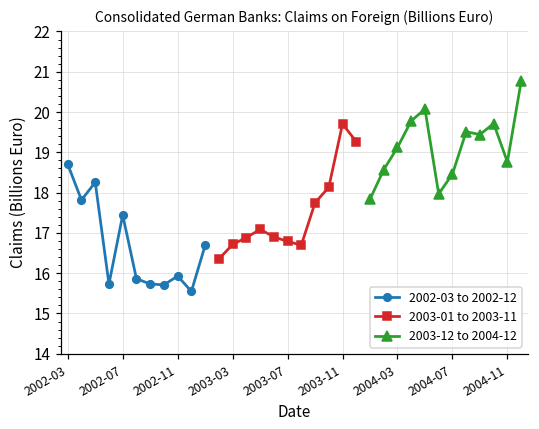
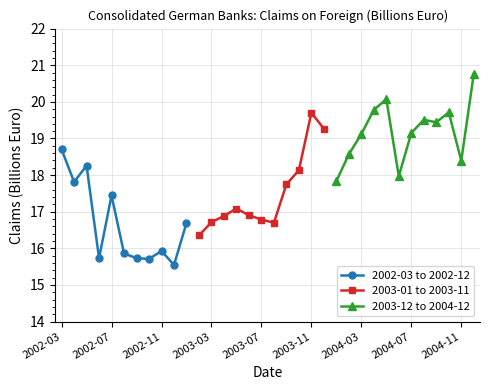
  {
    "2002-03 to 2002-12": {
      "2002-03": 18.7,
      "2002-07": 17.4,
      "2002-11": 15.9
    },
    "2003-01 to 2003-11": {
      "2003-03": 16.7,
      "2003-07": 16.8,
      "2003-11": 19.7
    },
    "2003-12 to 2004-12": {
      "2004-03": 19.1,
-     "2004-07": 18.5,
-     "2004-11": 18.8
+     "2004-07": 19.2,
+     "2004-11": 18.4
    }
  }
